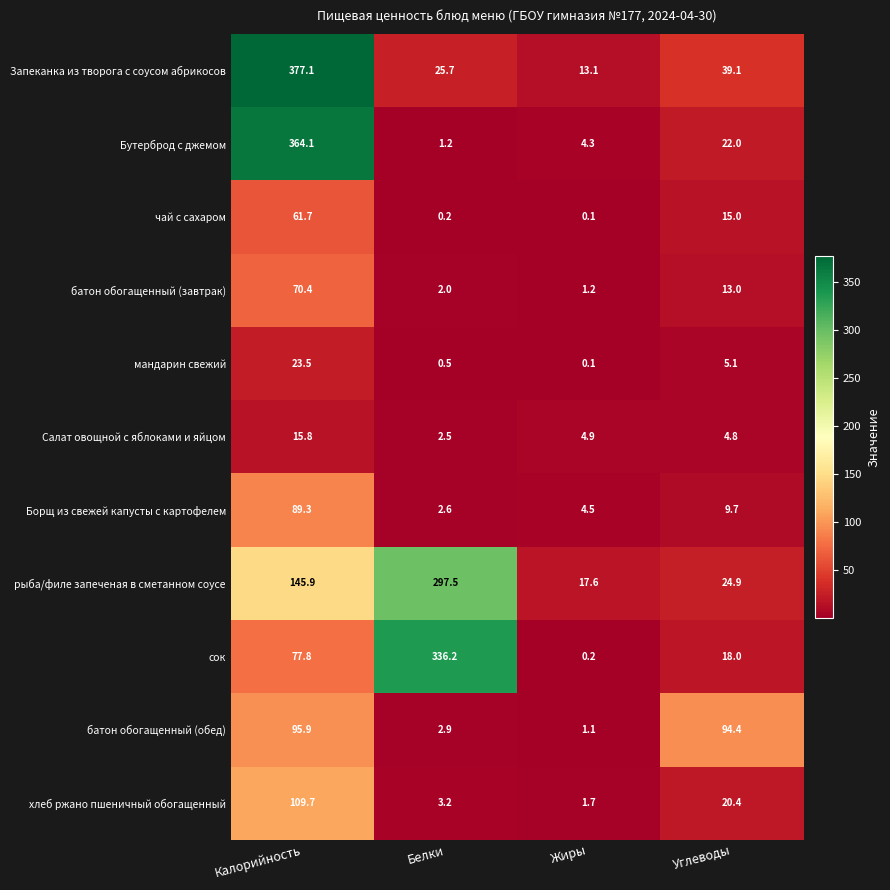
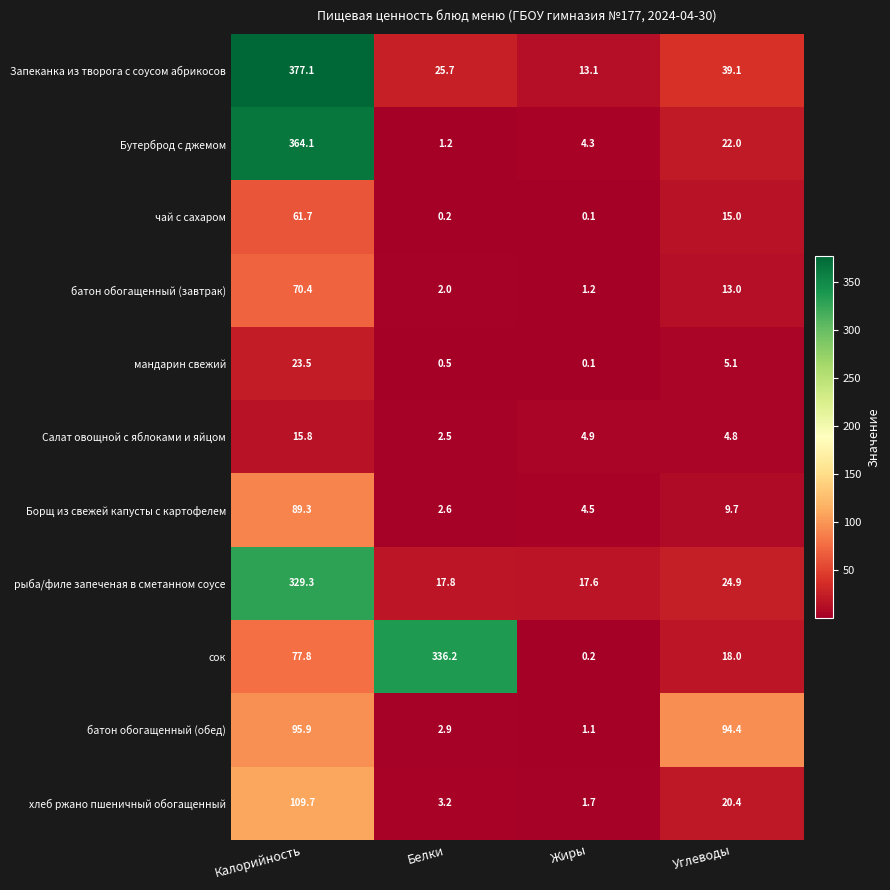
  {
    "Запеканка из творога с соусом абрикосов": {
      "Калорийность": 377.1,
      "Белки": 25.7,
      "Жиры": 13.1,
      "Углеводы": 39.1
    },
    "Бутерброд с джемом": {
      "Калорийность": 364.1,
      "Белки": 1.2,
      "Жиры": 4.3,
      "Углеводы": 22.0
    },
    "чай с сахаром": {
      "Калорийность": 61.7,
      "Белки": 0.2,
      "Жиры": 0.1,
      "Углеводы": 15.0
    },
    "батон обогащенный (завтрак)": {
      "Калорийность": 70.4,
      "Белки": 2.0,
      "Жиры": 1.2,
      "Углеводы": 13.0
    },
    "мандарин свежий": {
      "Калорийность": 23.5,
      "Белки": 0.5,
      "Жиры": 0.1,
      "Углеводы": 5.1
    },
    "Салат овощной с яблоками и яйцом": {
      "Калорийность": 15.8,
      "Белки": 2.5,
      "Жиры": 4.9,
      "Углеводы": 4.8
    },
    "Борщ из свежей капусты с картофелем": {
      "Калорийность": 89.3,
      "Белки": 2.6,
      "Жиры": 4.5,
      "Углеводы": 9.7
    },
    "рыба/филе запеченая в сметанном соусе": {
-     "Калорийность": 145.9,
-     "Белки": 297.5,
+     "Калорийность": 329.3,
+     "Белки": 17.8,
      "Жиры": 17.6,
      "Углеводы": 24.9
    },
    "сок": {
      "Калорийность": 77.8,
      "Белки": 336.2,
      "Жиры": 0.2,
      "Углеводы": 18.0
    },
    "батон обогащенный (обед)": {
      "Калорийность": 95.9,
      "Белки": 2.9,
      "Жиры": 1.1,
      "Углеводы": 94.4
    },
    "хлеб ржано пшеничный обогащенный": {
      "Калорийность": 109.7,
      "Белки": 3.2,
      "Жиры": 1.7,
      "Углеводы": 20.4
    }
  }
